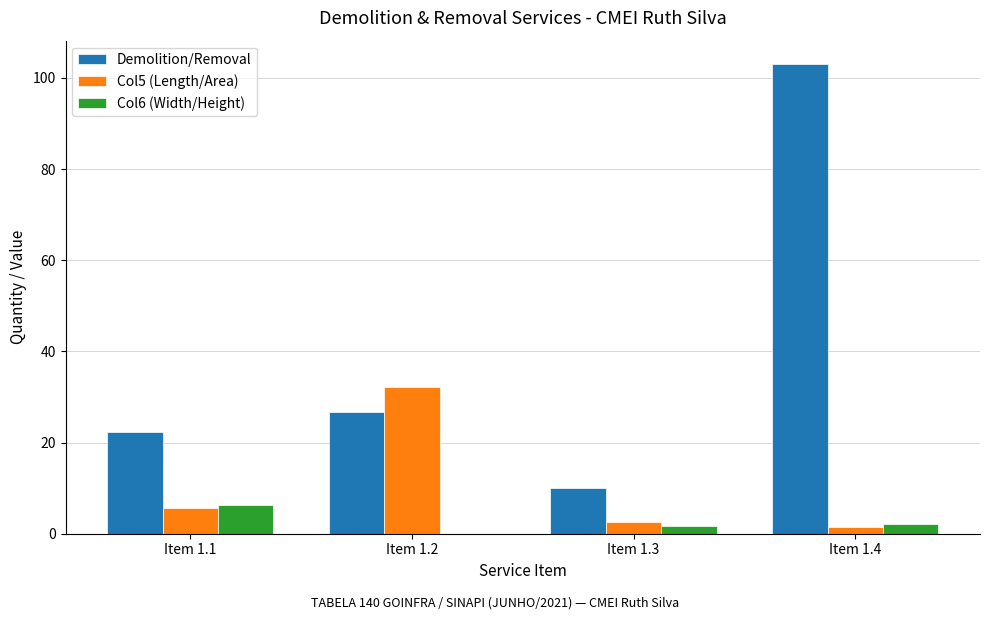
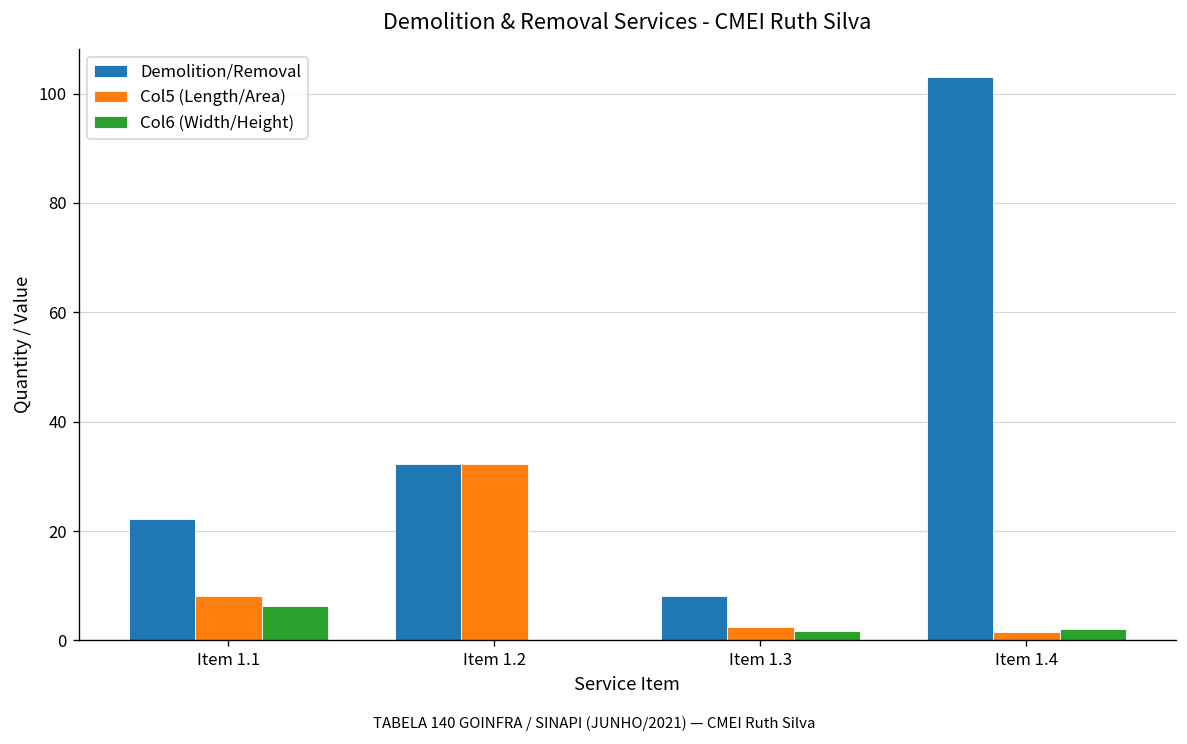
  {
    "Demolition/Removal": {
      "Item 1.1": 22,
-     "Item 1.2": 27,
-     "Item 1.3": 10,
+     "Item 1.2": 32,
+     "Item 1.3": 8,
      "Item 1.4": 103
    },
    "Col5 (Length/Area)": {
-     "Item 1.1": 6,
+     "Item 1.1": 8,
      "Item 1.2": 32,
      "Item 1.3": 3,
      "Item 1.4": 2
    },
    "Col6 (Width/Height)": {
      "Item 1.1": 6,
      "Item 1.2": 0,
      "Item 1.3": 2,
      "Item 1.4": 2
    }
  }
